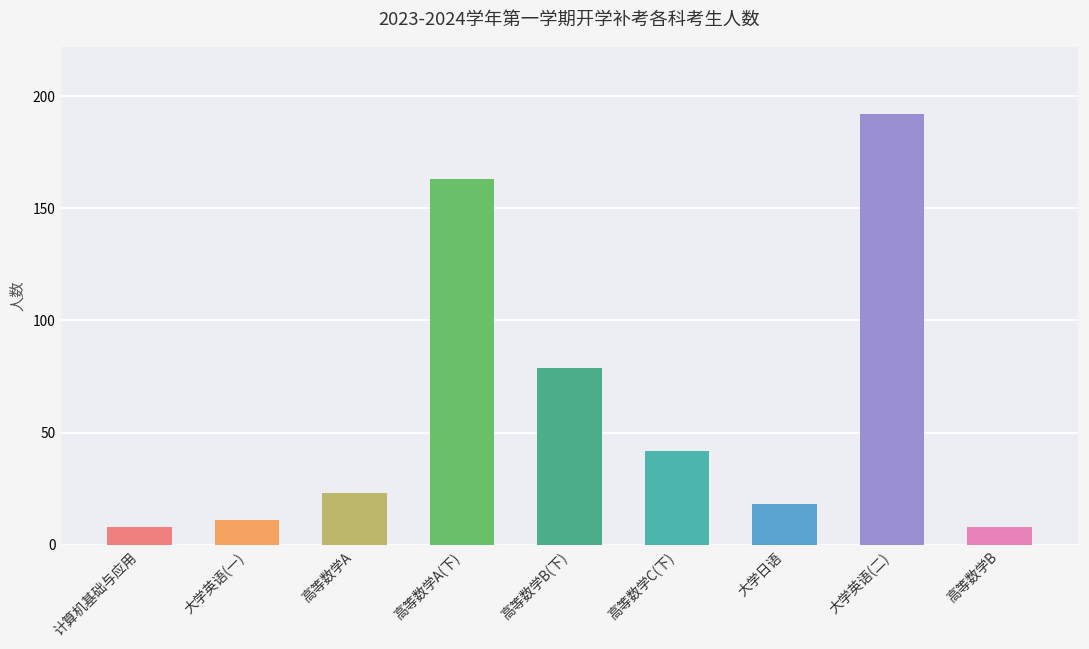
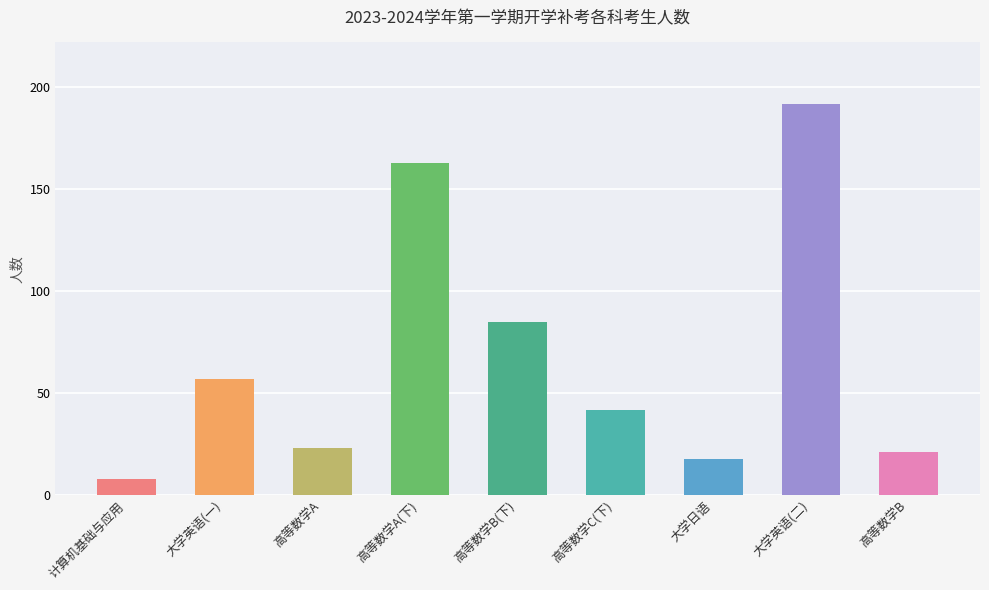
  {
    "计算机基础与应用": 8,
-   "大学英语(一)": 11,
+   "大学英语(一)": 57,
    "高等数学A": 23,
    "高等数学A(下)": 163,
-   "高等数学B(下)": 79,
+   "高等数学B(下)": 85,
    "高等数学C(下)": 42,
    "大学日语": 18,
    "大学英语(二)": 192,
-   "高等数学B": 8
+   "高等数学B": 21
  }
